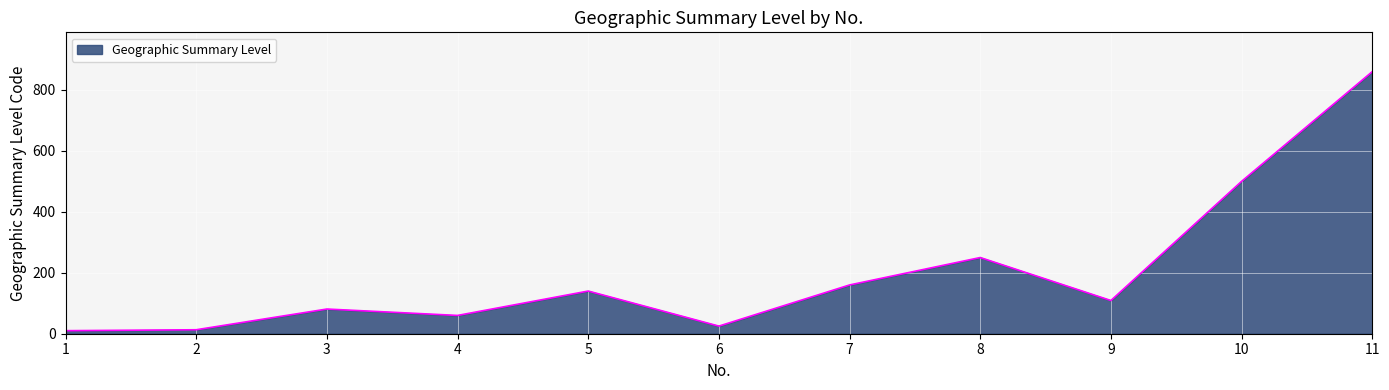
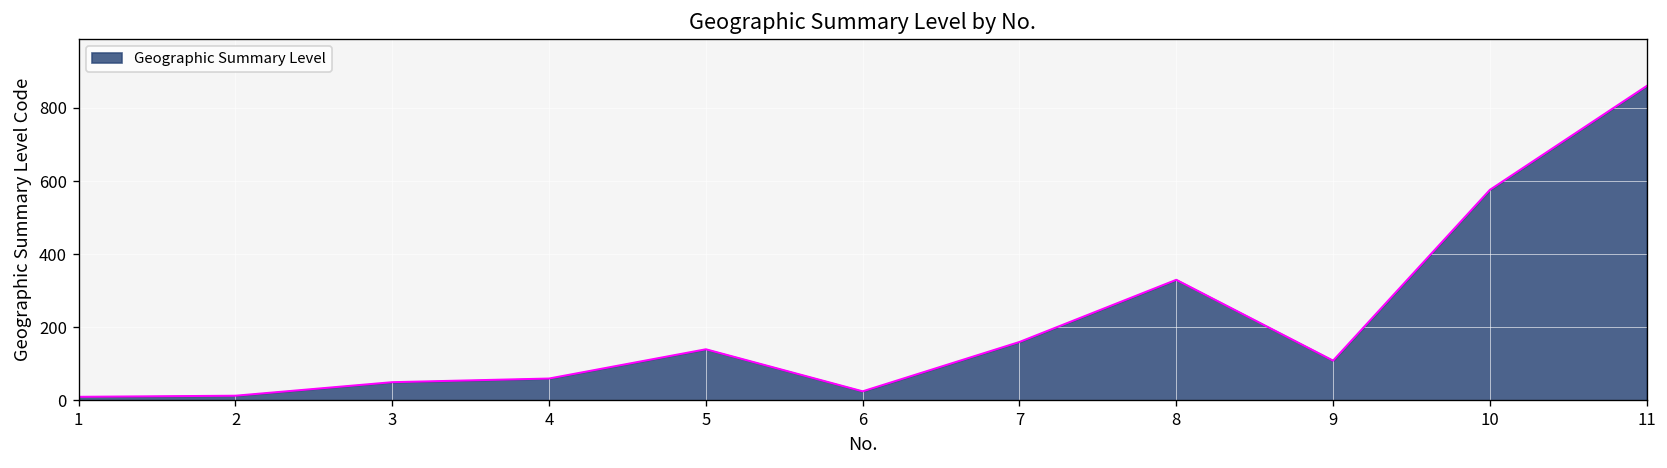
  {
    "1": 10,
    "2": 10,
-   "3": 80,
+   "3": 50,
    "4": 60,
    "5": 140,
    "6": 30,
    "7": 160,
-   "8": 250,
+   "8": 330,
    "9": 110,
-   "10": 500,
+   "10": 580,
    "11": 860
  }
